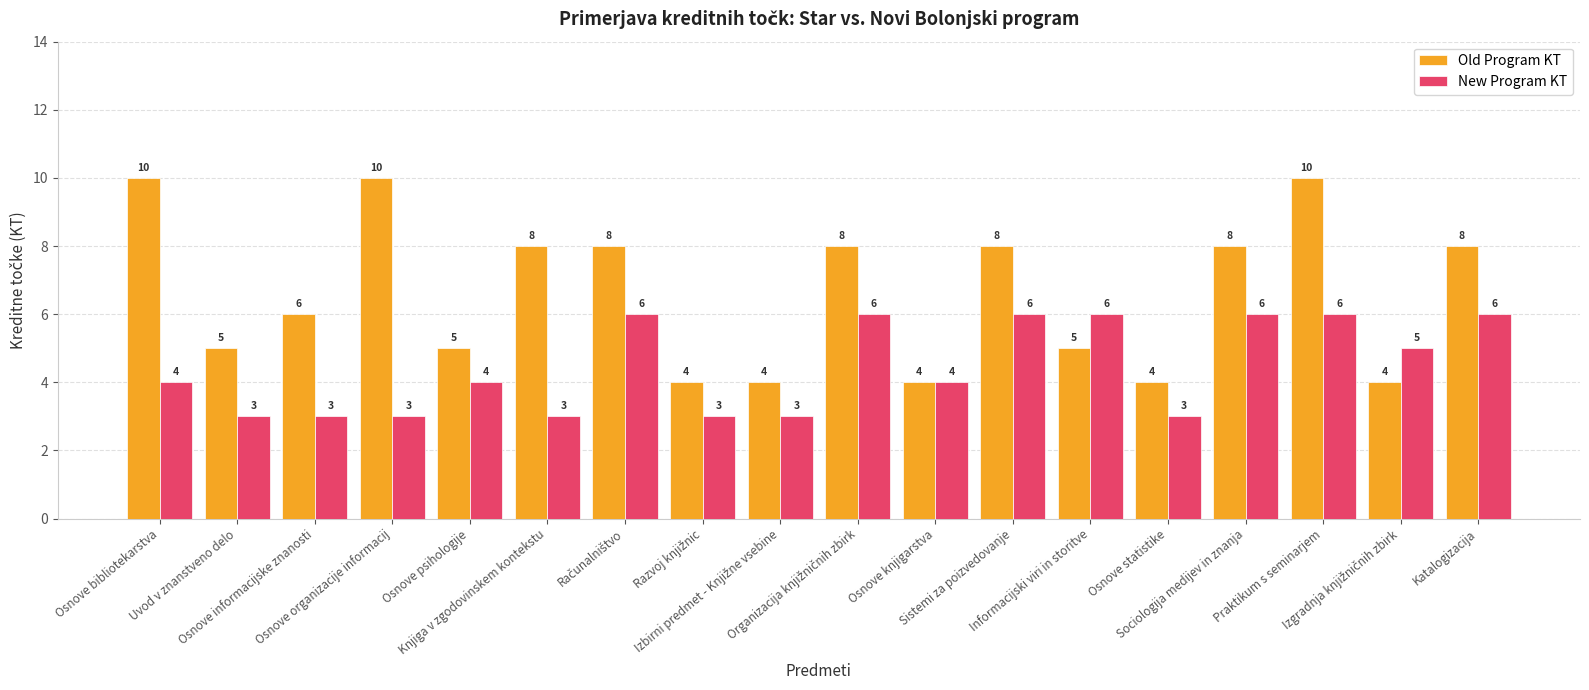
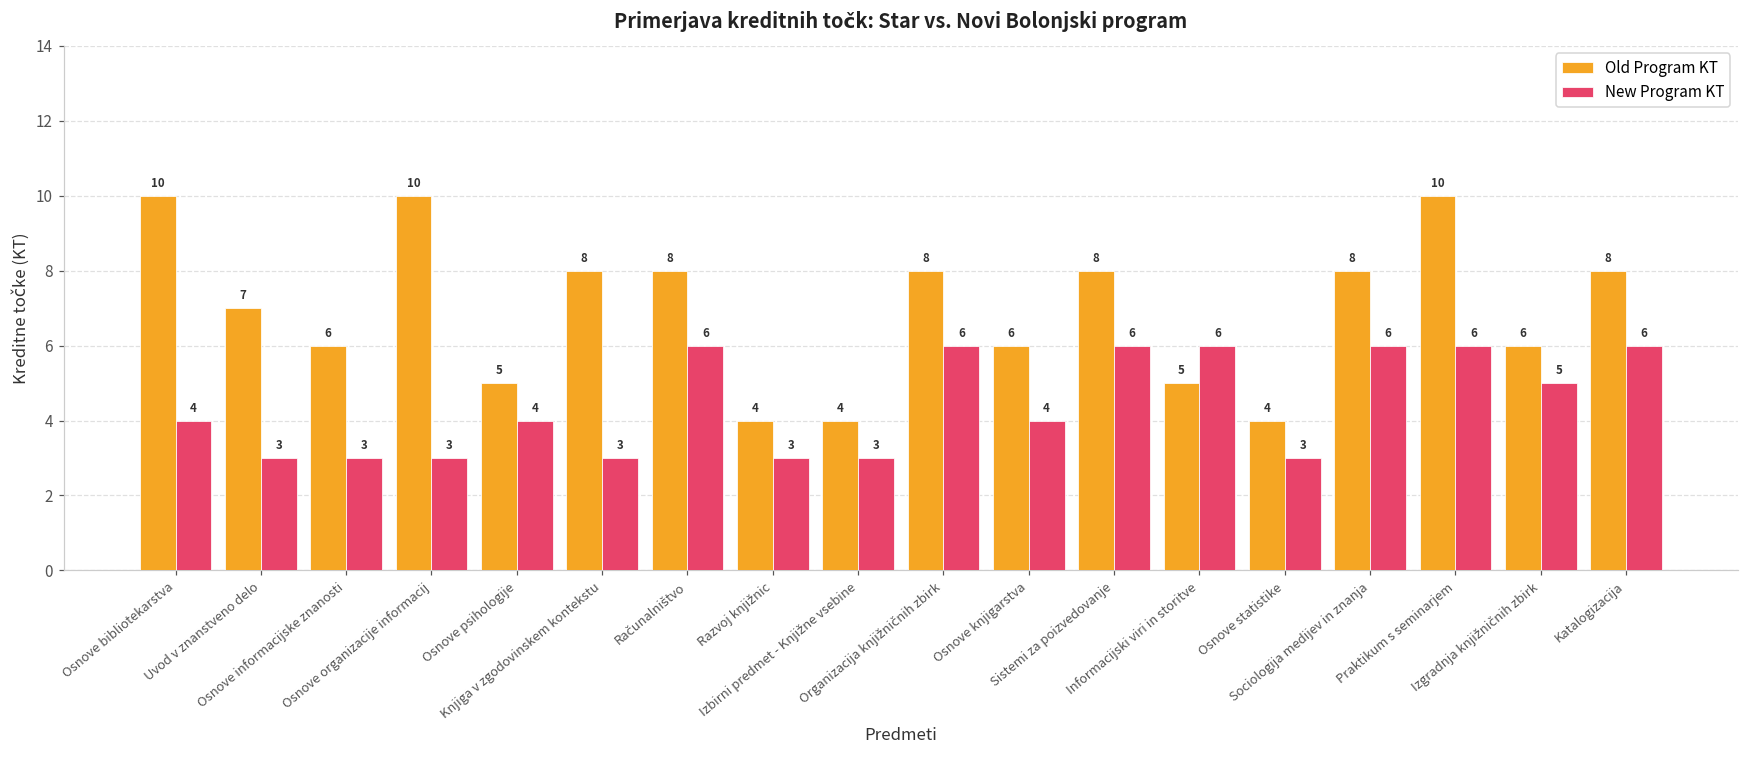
  {
    "Old Program KT": {
      "Osnove bibliotekarstva": 10,
-     "Uvod v znanstveno delo": 5,
+     "Uvod v znanstveno delo": 7,
      "Osnove informacijske znanosti": 6,
      "Osnove organizacije informacij": 10,
      "Osnove psihologije": 5,
      "Knjiga v zgodovinskem kontekstu": 8,
      "Računalništvo": 8,
      "Razvoj knjižnic": 4,
      "Izbirni predmet - Knjižne vsebine": 4,
      "Organizacija knjižničnih zbirk": 8,
-     "Osnove knjigarstva": 4,
+     "Osnove knjigarstva": 6,
      "Sistemi za poizvedovanje": 8,
      "Informacijski viri in storitve": 5,
      "Osnove statistike": 4,
      "Sociologija medijev in znanja": 8,
      "Praktikum s seminarjem": 10,
-     "Izgradnja knjižničnih zbirk": 4,
+     "Izgradnja knjižničnih zbirk": 6,
      "Katalogizacija": 8
    },
    "New Program KT": {
      "Osnove bibliotekarstva": 4,
      "Uvod v znanstveno delo": 3,
      "Osnove informacijske znanosti": 3,
      "Osnove organizacije informacij": 3,
      "Osnove psihologije": 4,
      "Knjiga v zgodovinskem kontekstu": 3,
      "Računalništvo": 6,
      "Razvoj knjižnic": 3,
      "Izbirni predmet - Knjižne vsebine": 3,
      "Organizacija knjižničnih zbirk": 6,
      "Osnove knjigarstva": 4,
      "Sistemi za poizvedovanje": 6,
      "Informacijski viri in storitve": 6,
      "Osnove statistike": 3,
      "Sociologija medijev in znanja": 6,
      "Praktikum s seminarjem": 6,
      "Izgradnja knjižničnih zbirk": 5,
      "Katalogizacija": 6
    }
  }
